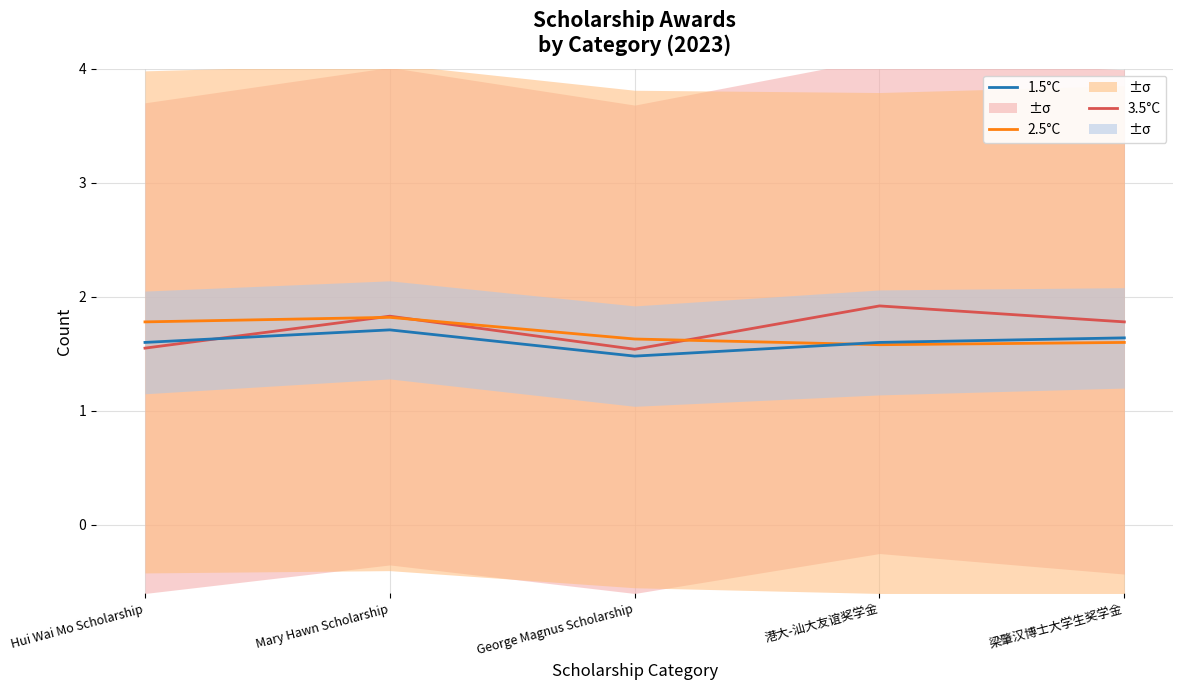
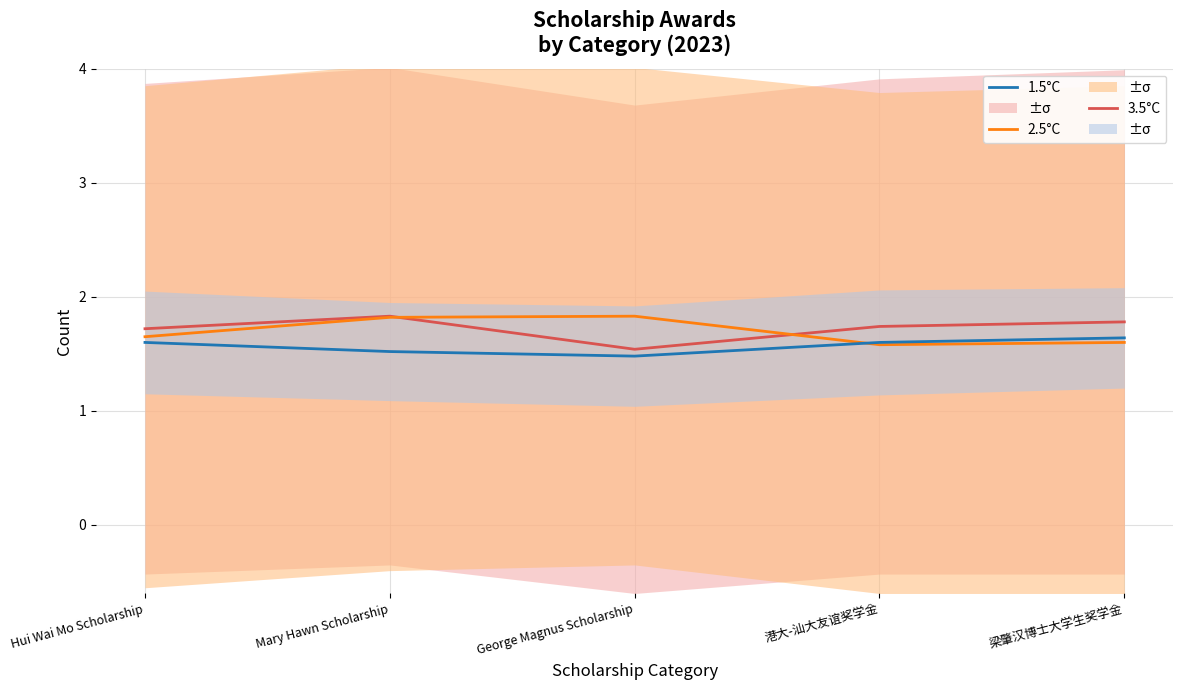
  {
    "3.5°C": {
-     "Hui Wai Mo Scholarship": 1.55,
+     "Hui Wai Mo Scholarship": 1.72,
      "George Magnus Scholarship": 1.54,
-     "港大-汕大友谊奖学金": 1.92,
+     "港大-汕大友谊奖学金": 1.74,
      "梁肇汉博士大学生奖学金": 1.78
    },
    "2.5°C": {
-     "Hui Wai Mo Scholarship": 1.78,
-     "George Magnus Scholarship": 1.63,
+     "Hui Wai Mo Scholarship": 1.65,
+     "George Magnus Scholarship": 1.83,
      "梁肇汉博士大学生奖学金": 1.60
    },
    "1.5°C": {
      "Hui Wai Mo Scholarship": 1.60,
-     "Mary Hawn Scholarship": 1.71,
+     "Mary Hawn Scholarship": 1.52,
      "George Magnus Scholarship": 1.48,
      "梁肇汉博士大学生奖学金": 1.64
    }
  }
